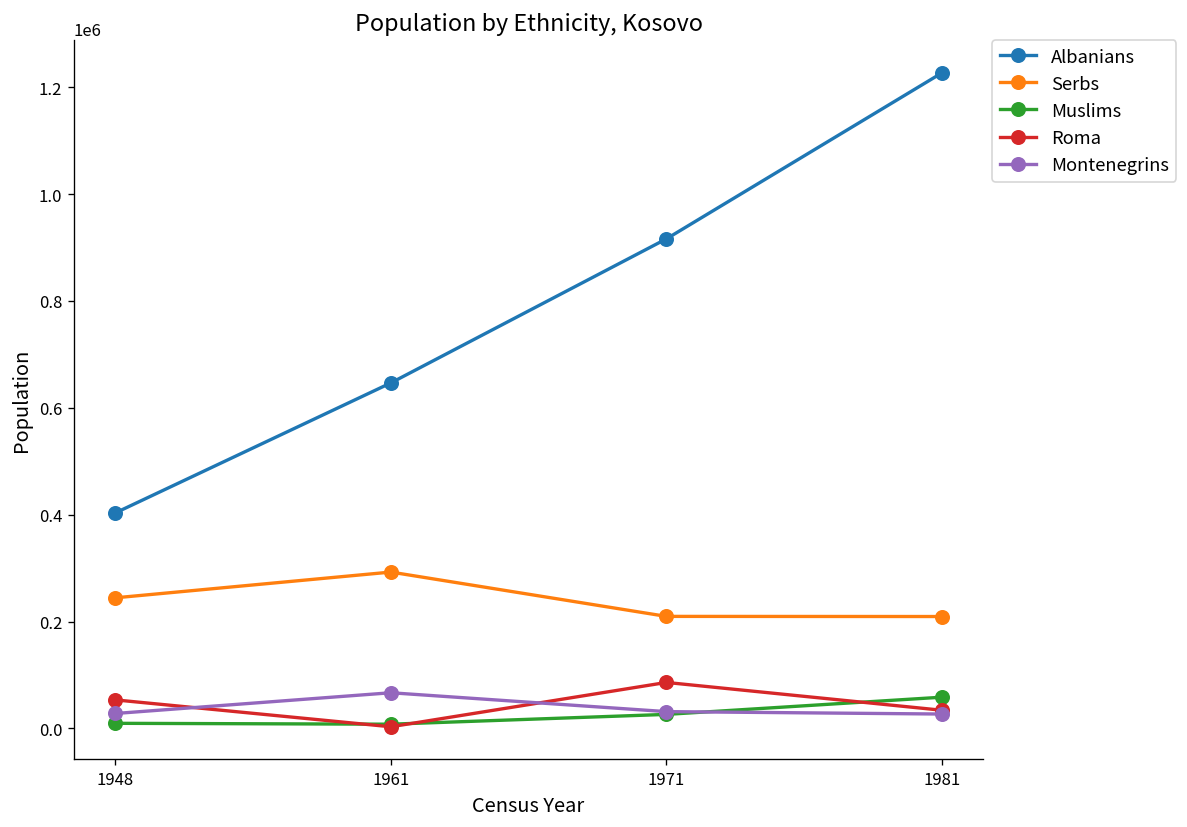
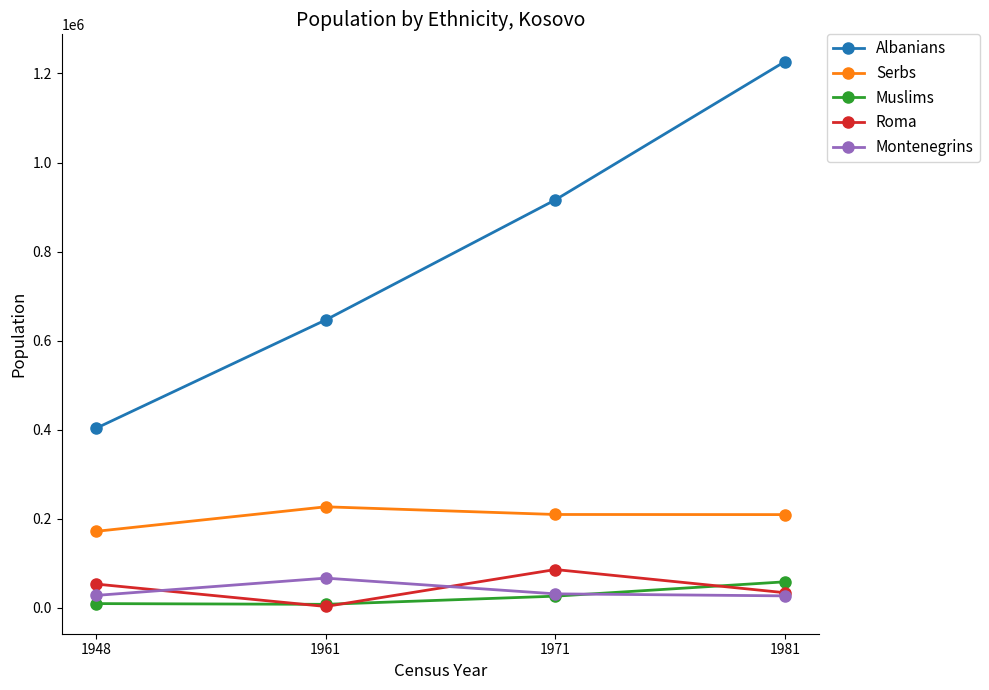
  {
    "Albanians": {
      "1948": 400000,
      "1961": 650000,
      "1971": 920000,
      "1981": 1230000
    },
    "Serbs": {
-     "1948": 240000,
-     "1961": 290000,
+     "1948": 170000,
+     "1961": 230000,
      "1971": 210000,
      "1981": 210000
    },
    "Muslims": {
      "1948": 10000,
      "1981": 60000
    },
    "Roma": {
      "1948": 50000,
      "1971": 90000,
      "1981": 30000
    },
    "Montenegrins": {
      "1948": 30000,
      "1961": 70000,
      "1981": 30000
    }
  }
